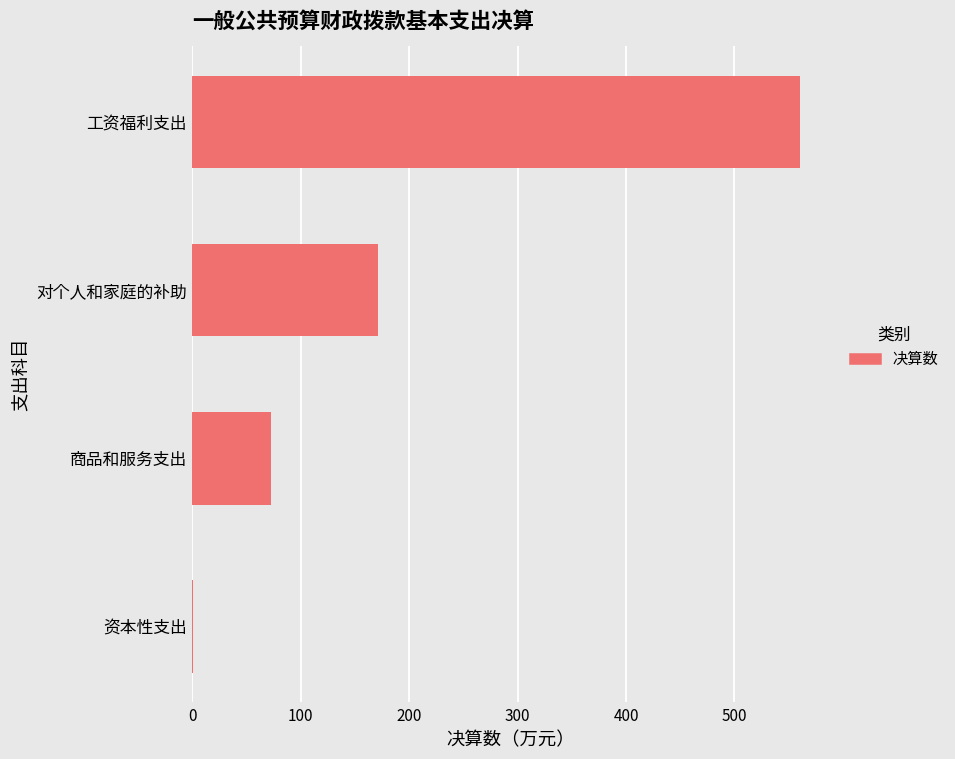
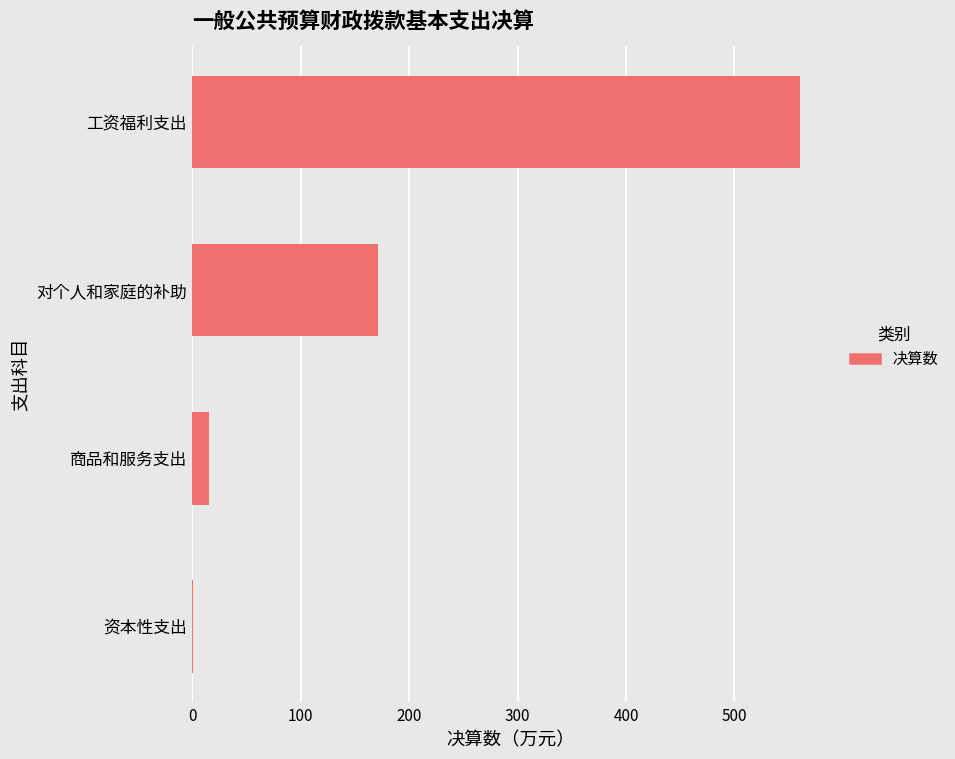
  {
    "工资福利支出": 560,
    "对个人和家庭的补助": 170,
-   "商品和服务支出": 70
+   "商品和服务支出": 20
  }
